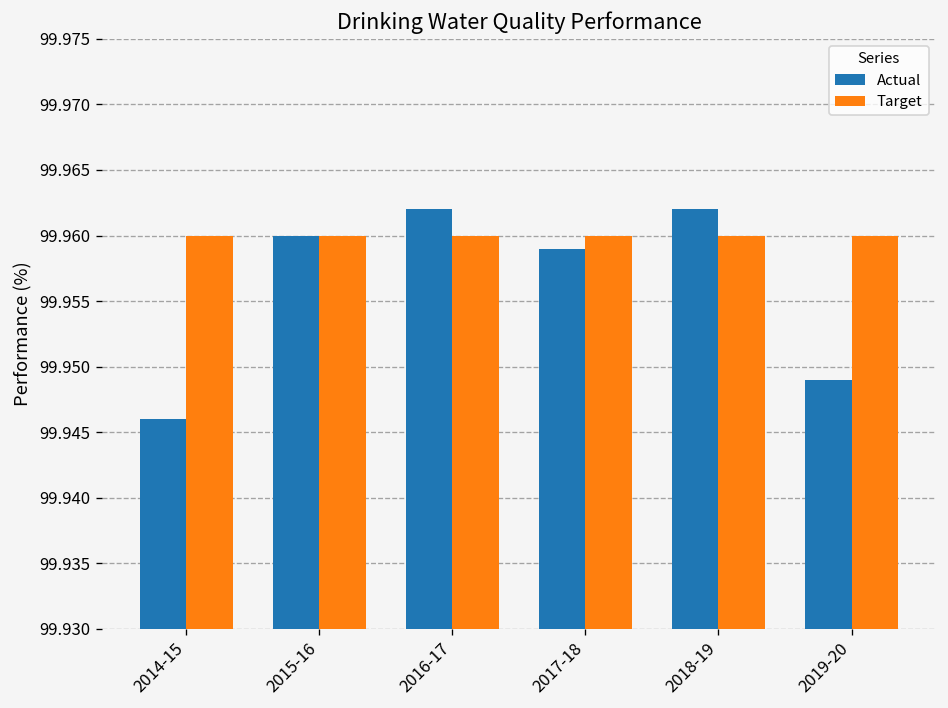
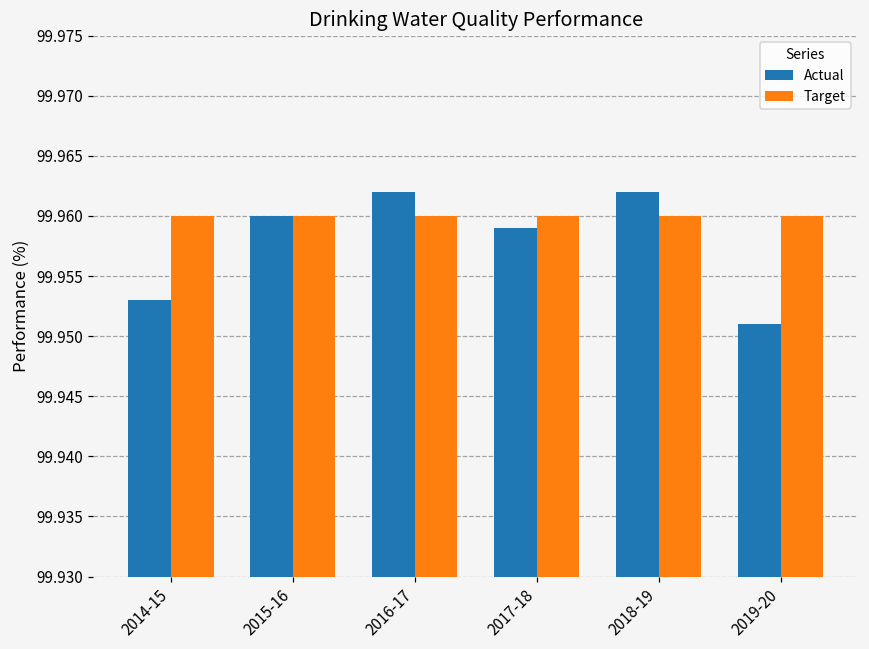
  {
    "Actual": {
-     "2014-15": 99.946,
+     "2014-15": 99.953,
      "2015-16": 99.960,
      "2016-17": 99.962,
      "2017-18": 99.959,
      "2018-19": 99.962,
-     "2019-20": 99.949
+     "2019-20": 99.951
    },
    "Target": {
      "2014-15": 99.960,
      "2015-16": 99.960,
      "2016-17": 99.960,
      "2017-18": 99.960,
      "2018-19": 99.960,
      "2019-20": 99.960
    }
  }
